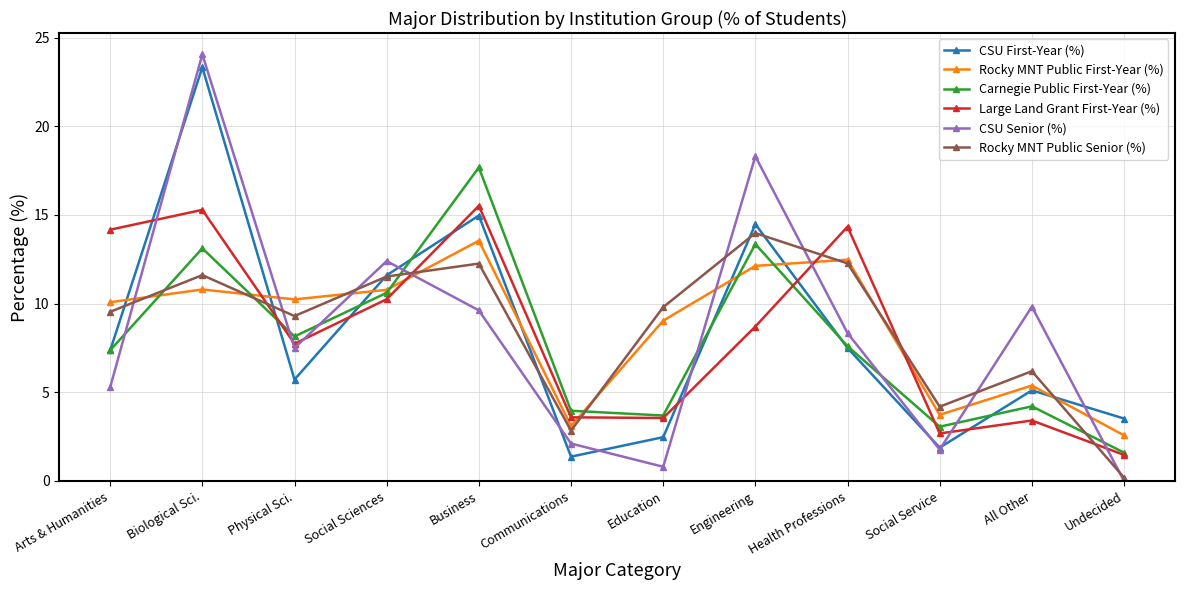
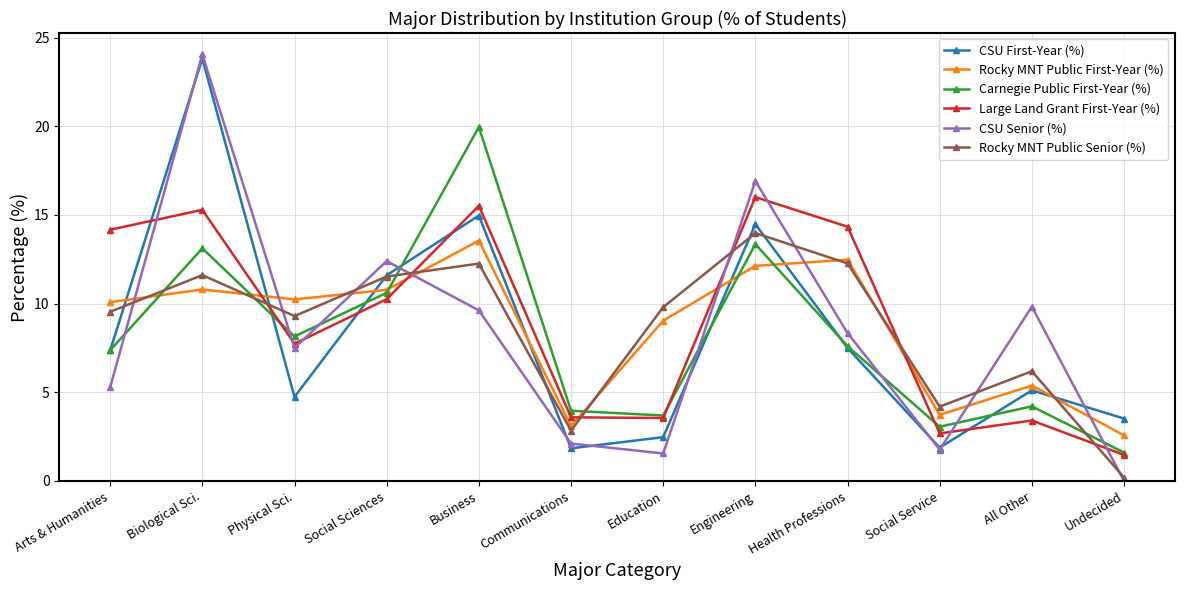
  {
    "CSU First-Year (%)": {
-     "Biological Sci.": 23.3,
-     "Physical Sci.": 5.7,
+     "Biological Sci.": 23.8,
+     "Physical Sci.": 4.7,
      "Business": 15.0,
-     "Communications": 1.4,
+     "Communications": 1.8,
      "Education": 2.5,
      "Engineering": 14.5,
      "All Other": 5.1,
      "Undecided": 3.5
    },
    "Rocky MNT Public First-Year (%)": {
      "Arts & Humanities": 10.1,
      "Biological Sci.": 10.8,
      "Physical Sci.": 10.2,
      "Social Sciences": 10.8,
      "Business": 13.6,
      "Communications": 3.1,
      "Education": 9.0,
      "Engineering": 12.1,
      "Health Professions": 12.5,
      "Social Service": 3.7,
      "All Other": 5.4,
      "Undecided": 2.6
    },
    "Carnegie Public First-Year (%)": {
      "Biological Sci.": 13.1,
      "Physical Sci.": 8.2,
      "Social Sciences": 10.6,
-     "Business": 17.7,
+     "Business": 20.0,
      "Communications": 4.0,
      "Engineering": 13.4,
      "Social Service": 3.1,
      "All Other": 4.2
    },
    "Large Land Grant First-Year (%)": {
      "Arts & Humanities": 14.2,
      "Biological Sci.": 15.3,
      "Physical Sci.": 7.7,
      "Social Sciences": 10.3,
      "Business": 15.5,
      "Communications": 3.6,
-     "Engineering": 8.7,
+     "Engineering": 16.0,
      "Health Professions": 14.3,
      "Social Service": 2.7,
      "All Other": 3.4
    },
    "CSU Senior (%)": {
      "Arts & Humanities": 5.3,
      "Biological Sci.": 24.1,
      "Physical Sci.": 7.5,
      "Social Sciences": 12.4,
      "Business": 9.6,
      "Communications": 2.1,
-     "Education": 0.8,
-     "Engineering": 18.3,
+     "Education": 1.6,
+     "Engineering": 16.9,
      "Health Professions": 8.3,
      "All Other": 9.8,
      "Undecided": 0.0
    },
    "Rocky MNT Public Senior (%)": {
      "Arts & Humanities": 9.5,
      "Biological Sci.": 11.6,
      "Physical Sci.": 9.3,
      "Business": 12.3,
      "Communications": 2.8,
      "Education": 9.8,
      "Engineering": 14.0,
      "Health Professions": 12.3,
      "Social Service": 4.2,
      "All Other": 6.2,
      "Undecided": 0.2
    }
  }
